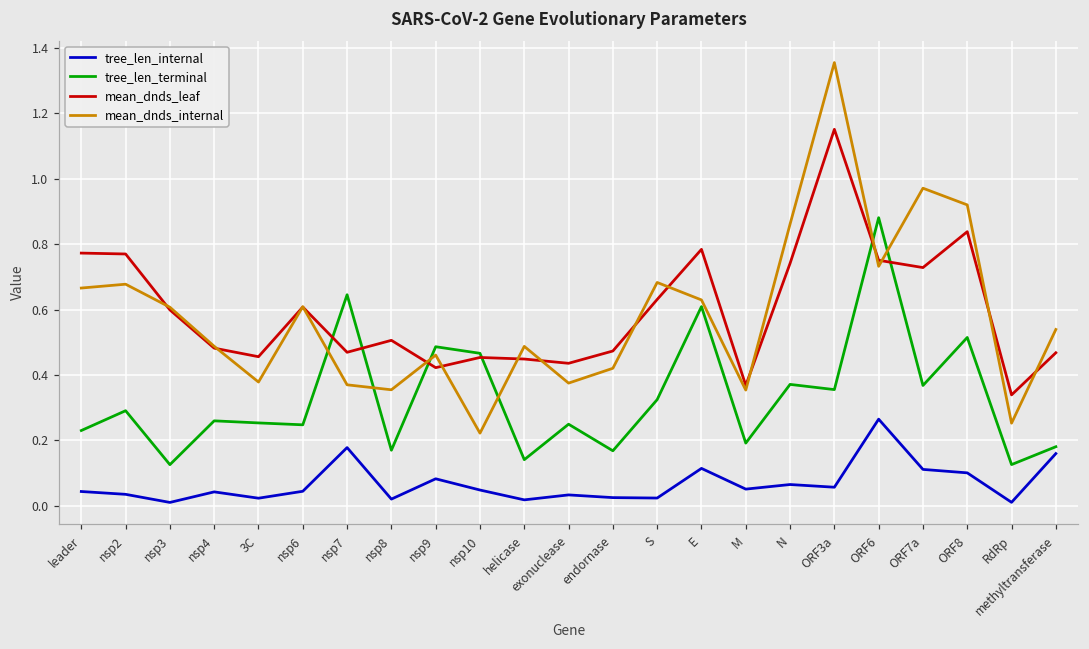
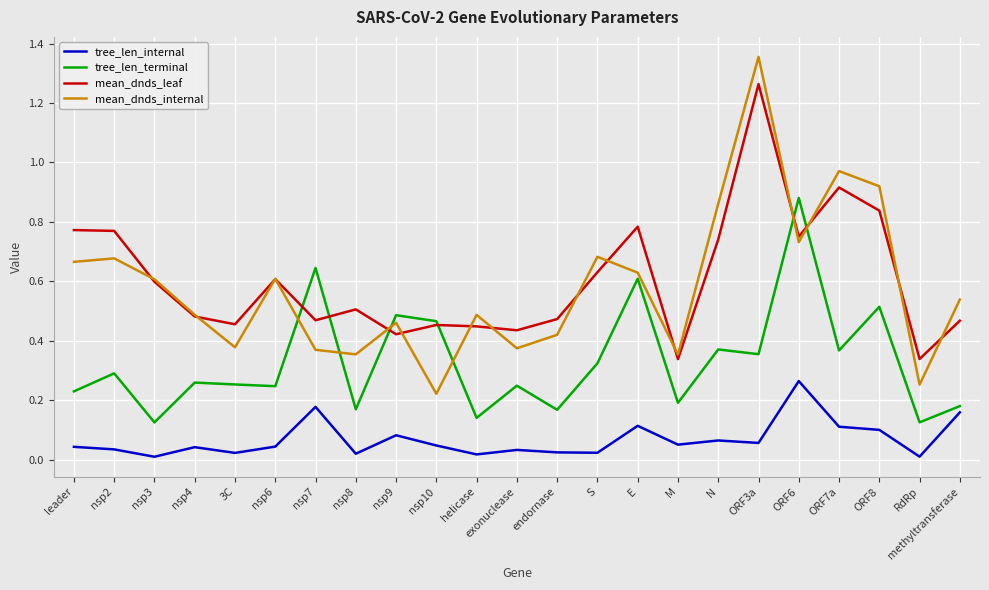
  {
    "tree_len_internal": {
      "leader": 0.04,
      "nsp2": 0.03,
      "nsp3": 0.01,
      "nsp4": 0.04,
      "3C": 0.02,
      "nsp6": 0.04,
      "nsp7": 0.18,
      "nsp8": 0.02,
      "nsp9": 0.08,
      "nsp10": 0.05,
      "helicase": 0.02,
      "exonuclease": 0.03,
      "endornase": 0.02,
      "S": 0.02,
      "E": 0.11,
      "M": 0.05,
      "N": 0.06,
      "ORF3a": 0.06,
      "ORF6": 0.26,
      "ORF7a": 0.11,
      "ORF8": 0.10,
      "RdRp": 0.01,
      "methyltransferase": 0.16
    },
    "tree_len_terminal": {
      "leader": 0.23,
      "nsp2": 0.29,
      "nsp3": 0.13,
      "nsp4": 0.26,
      "3C": 0.25,
      "nsp6": 0.25,
      "nsp7": 0.65,
      "nsp8": 0.17,
      "nsp9": 0.49,
      "nsp10": 0.47,
      "helicase": 0.14,
      "exonuclease": 0.25,
      "endornase": 0.17,
      "S": 0.32,
      "E": 0.61,
      "M": 0.19,
      "N": 0.37,
      "ORF3a": 0.36,
      "ORF6": 0.88,
      "ORF7a": 0.37,
      "ORF8": 0.51,
      "RdRp": 0.13,
      "methyltransferase": 0.18
    },
    "mean_dnds_leaf": {
      "leader": 0.77,
      "nsp2": 0.77,
      "3C": 0.46,
      "nsp7": 0.47,
      "nsp8": 0.51,
      "nsp9": 0.42,
      "nsp10": 0.45,
      "helicase": 0.45,
      "exonuclease": 0.44,
      "endornase": 0.47,
      "S": 0.63,
      "E": 0.78,
-     "M": 0.37,
+     "M": 0.34,
      "N": 0.74,
-     "ORF3a": 1.15,
+     "ORF3a": 1.26,
      "ORF6": 0.75,
-     "ORF7a": 0.73,
+     "ORF7a": 0.92,
      "ORF8": 0.84,
      "RdRp": 0.34,
      "methyltransferase": 0.47
    },
    "mean_dnds_internal": {
      "leader": 0.67,
      "nsp2": 0.68,
      "3C": 0.38,
      "nsp7": 0.37,
      "nsp8": 0.35,
      "nsp9": 0.46,
      "nsp10": 0.22,
      "helicase": 0.49,
      "exonuclease": 0.37,
      "endornase": 0.42,
      "S": 0.68,
      "E": 0.63,
      "M": 0.35,
      "N": 0.86,
      "ORF3a": 1.36,
      "ORF6": 0.73,
      "ORF7a": 0.97,
      "ORF8": 0.92,
      "RdRp": 0.25,
      "methyltransferase": 0.54
    }
  }
